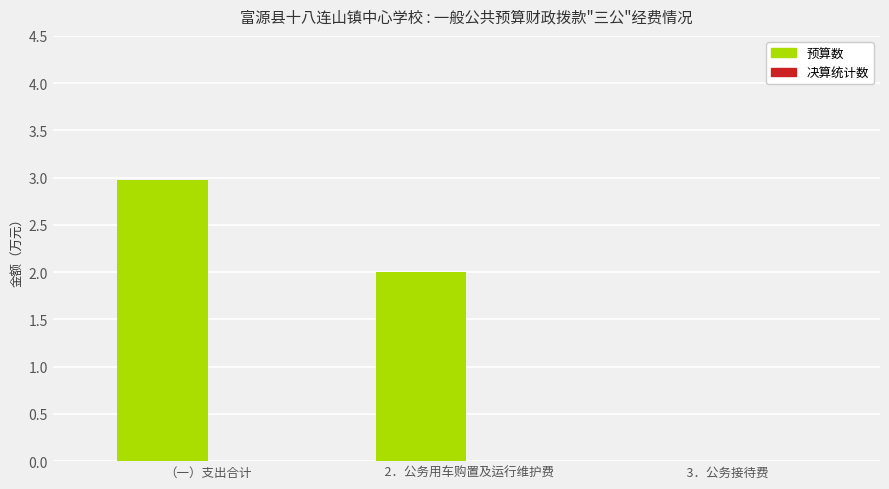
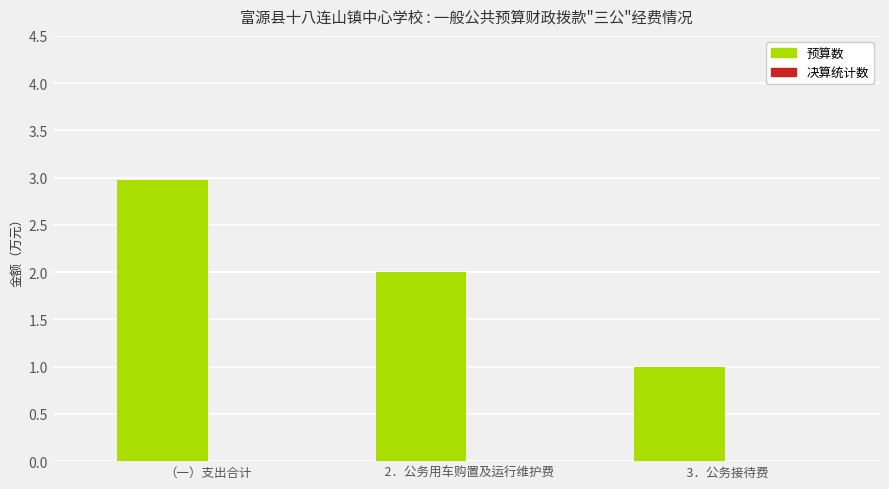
  {
    "预算数": {
      "（一）支出合计": 3,
      "2．公务用车购置及运行维护费": 2,
-     "3．公务接待费": 0
+     "3．公务接待费": 1
    },
    "决算统计数": {
      "（一）支出合计": 0,
      "2．公务用车购置及运行维护费": 0,
      "3．公务接待费": 0
    }
  }
